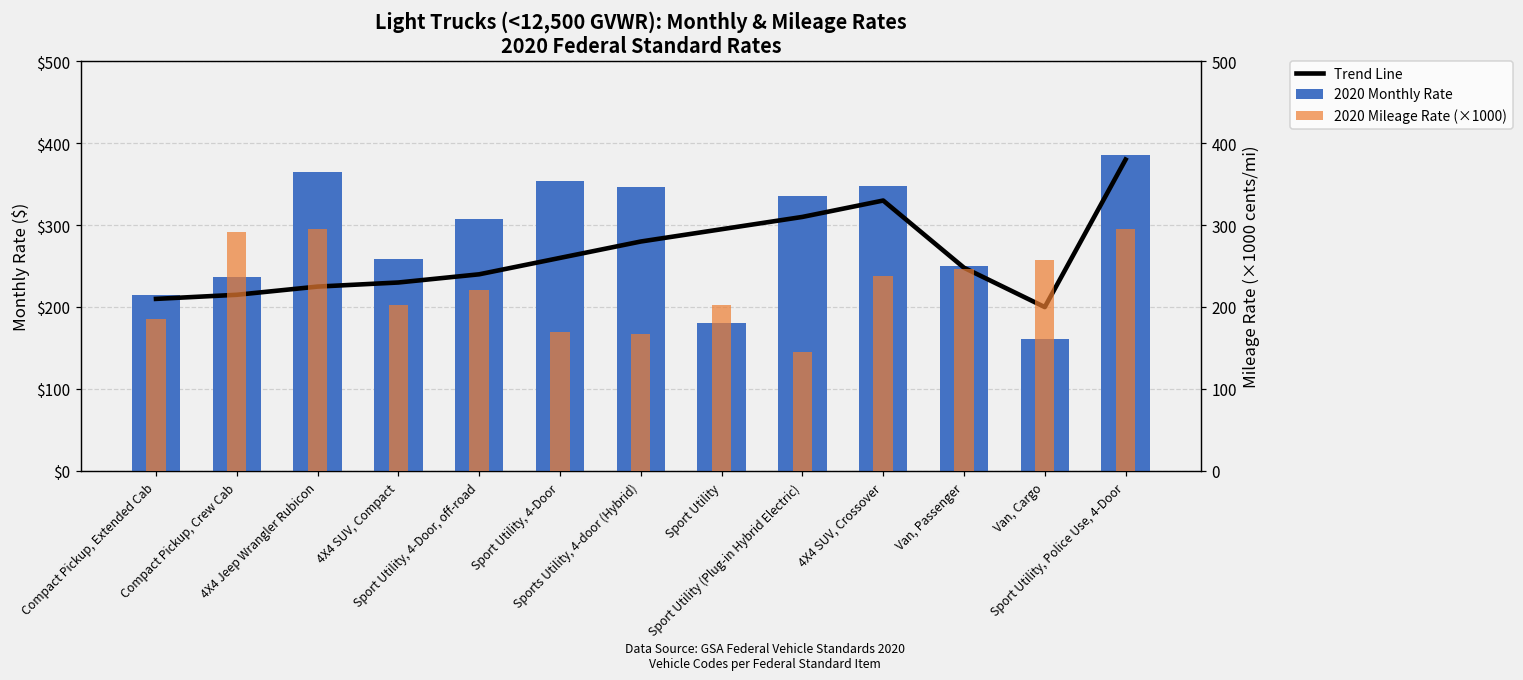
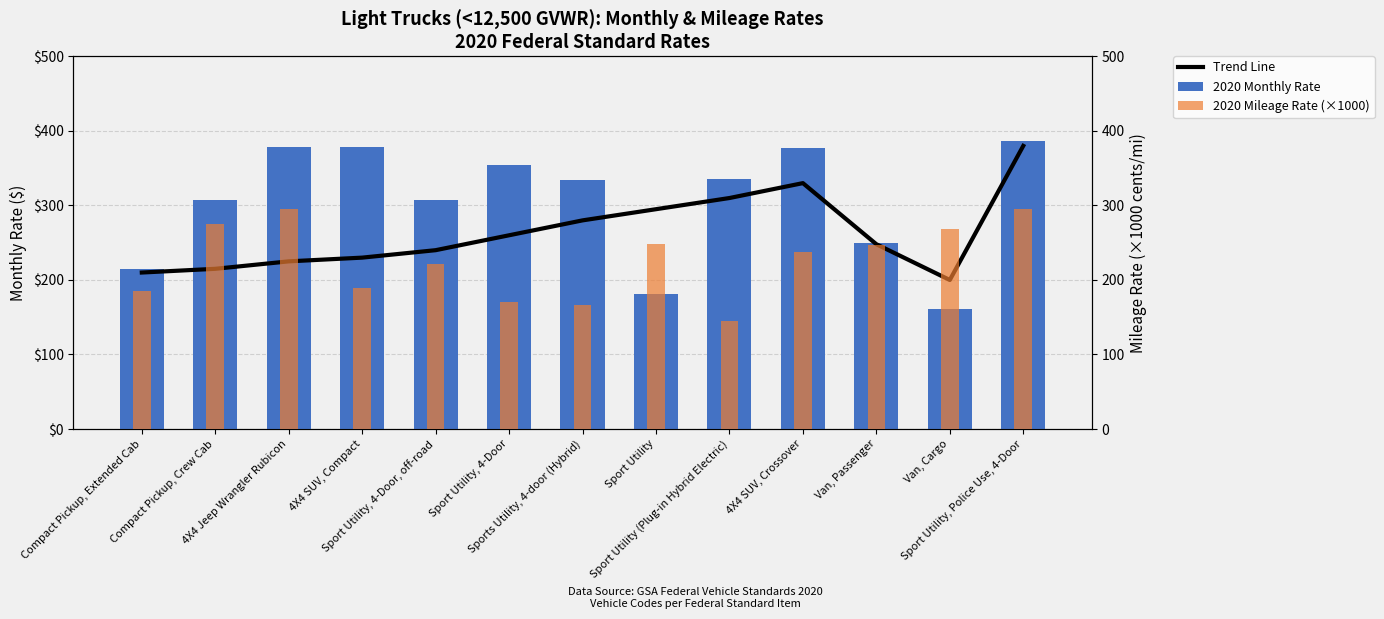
  {
    "Trend Line": {
      "Compact Pickup, Extended Cab": "$210",
      "Compact Pickup, Crew Cab": "$220",
      "4X4 Jeep Wrangler Rubicon": "$230",
      "4X4 SUV, Compact": "$230",
      "Sport Utility, 4-Door, off-road": "$240",
      "Sport Utility, 4-Door": "$260",
      "Sports Utility, 4-door (Hybrid)": "$280",
      "Sport Utility": "$300",
      "Sport Utility (Plug-in Hybrid Electric)": "$310",
      "4X4 SUV, Crossover": "$330",
      "Van, Passenger": "$250",
      "Van, Cargo": "$200",
      "Sport Utility, Police Use, 4-Door": "$380"
    },
    "2020 Monthly Rate": {
      "Compact Pickup, Extended Cab": "$220",
-     "Compact Pickup, Crew Cab": "$240",
-     "4X4 Jeep Wrangler Rubicon": "$370",
-     "4X4 SUV, Compact": "$260",
+     "Compact Pickup, Crew Cab": "$310",
+     "4X4 Jeep Wrangler Rubicon": "$380",
+     "4X4 SUV, Compact": "$380",
      "Sport Utility, 4-Door, off-road": "$310",
      "Sport Utility, 4-Door": "$350",
-     "Sports Utility, 4-door (Hybrid)": "$350",
+     "Sports Utility, 4-door (Hybrid)": "$330",
      "Sport Utility": "$180",
      "Sport Utility (Plug-in Hybrid Electric)": "$340",
-     "4X4 SUV, Crossover": "$350",
+     "4X4 SUV, Crossover": "$380",
      "Van, Passenger": "$250",
      "Van, Cargo": "$160",
      "Sport Utility, Police Use, 4-Door": "$390"
    },
    "2020 Mileage Rate (×1000)": {
      "Compact Pickup, Extended Cab": "190",
-     "Compact Pickup, Crew Cab": "290",
+     "Compact Pickup, Crew Cab": "280",
      "4X4 Jeep Wrangler Rubicon": "300",
-     "4X4 SUV, Compact": "200",
+     "4X4 SUV, Compact": "190",
      "Sport Utility, 4-Door, off-road": "220",
      "Sport Utility, 4-Door": "170",
      "Sports Utility, 4-door (Hybrid)": "170",
-     "Sport Utility": "200",
+     "Sport Utility": "250",
      "Sport Utility (Plug-in Hybrid Electric)": "150",
      "4X4 SUV, Crossover": "240",
      "Van, Passenger": "250",
-     "Van, Cargo": "260",
+     "Van, Cargo": "270",
      "Sport Utility, Police Use, 4-Door": "300"
    }
  }
